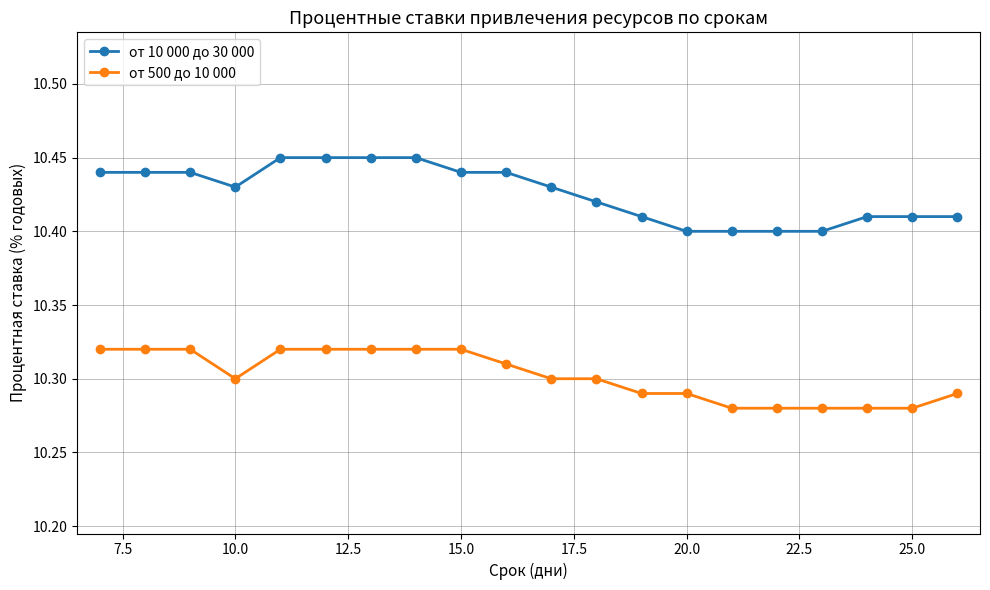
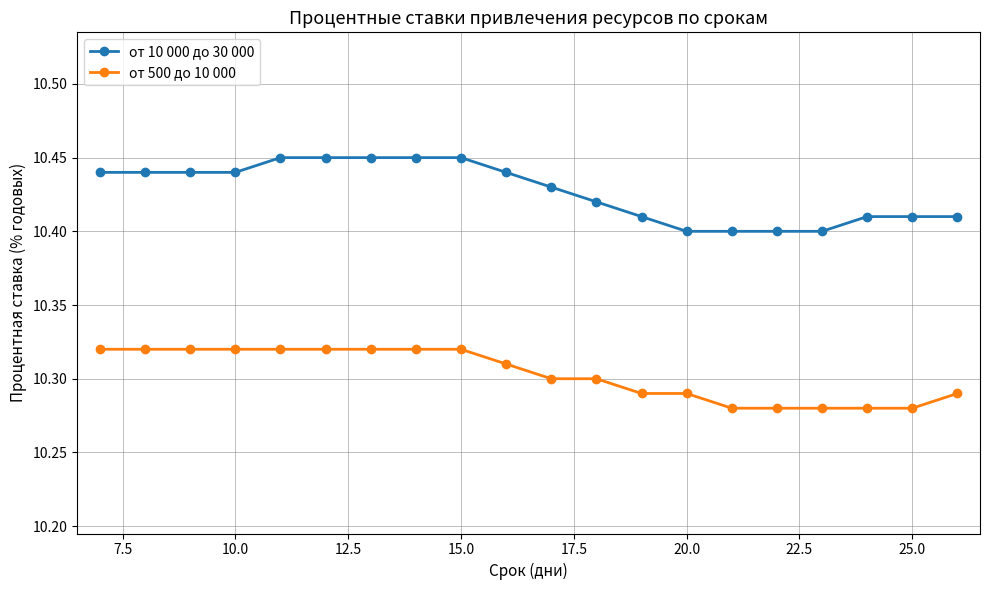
  {
    "от 10 000 до 30 000": {
-     "10.0": 10.43,
-     "15.0": 10.44,
+     "10.0": 10.44,
+     "15.0": 10.45,
      "20.0": 10.40,
      "25.0": 10.41
    },
    "от 500 до 10 000": {
-     "10.0": 10.30,
+     "10.0": 10.32,
      "15.0": 10.32,
      "20.0": 10.29,
      "25.0": 10.28
    }
  }
